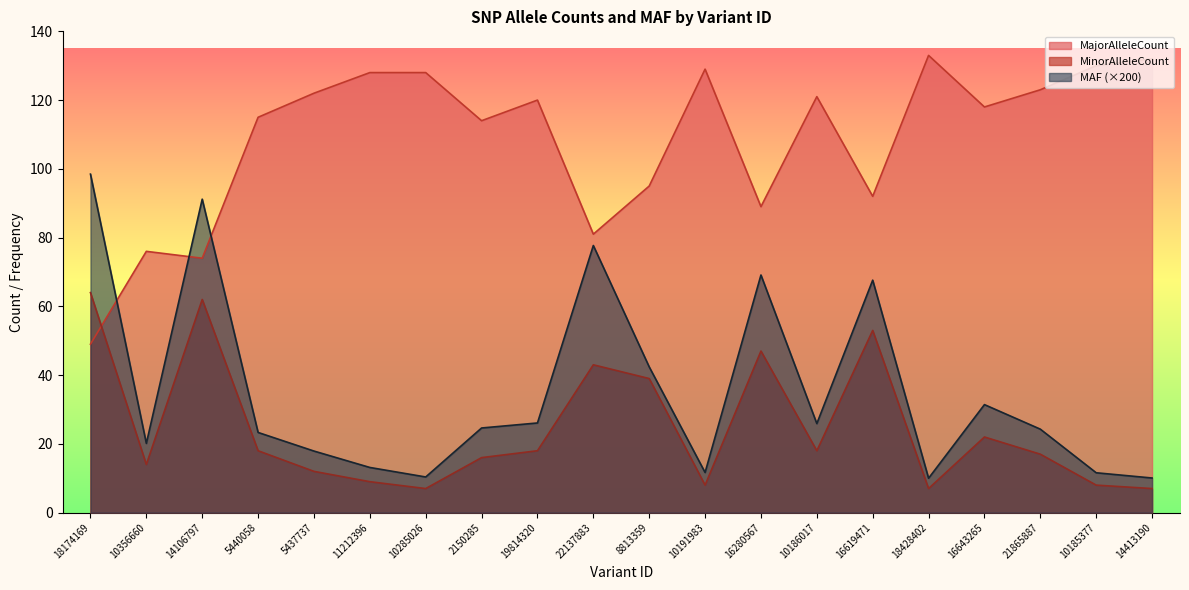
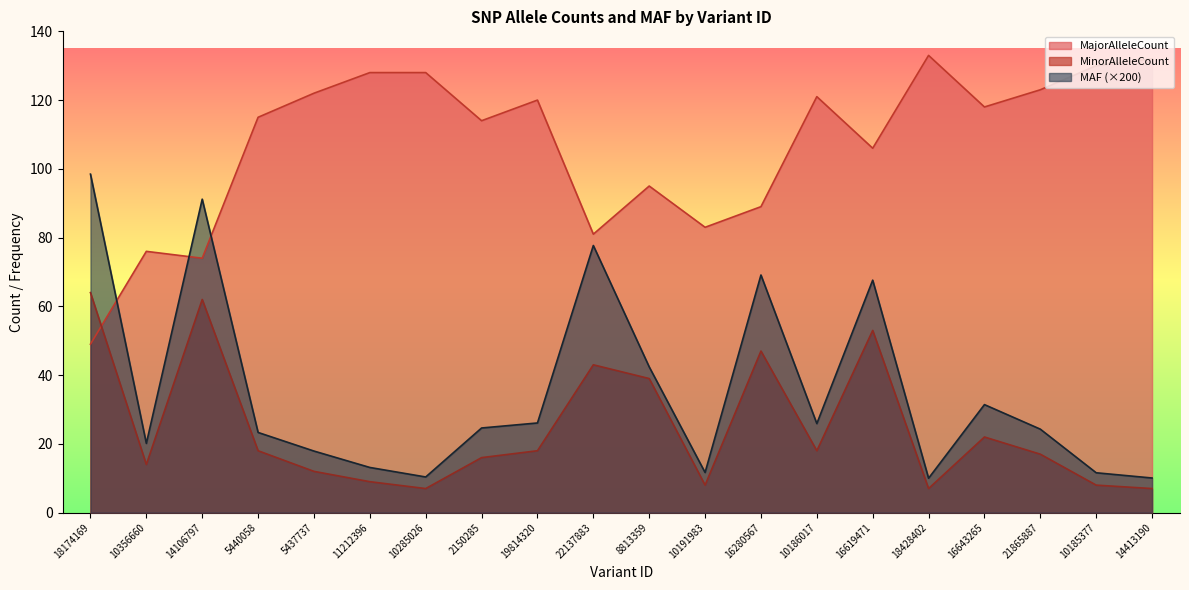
  {
    "MajorAlleleCount": {
      "18174169": 49,
      "10356660": 76,
      "14106797": 74,
      "5440058": 115,
      "5437737": 122,
      "11212396": 128,
      "10285026": 128,
      "2150285": 114,
      "19814320": 120,
      "22137883": 81,
      "8813359": 95,
-     "10191983": 129,
+     "10191983": 83,
      "16280567": 89,
      "10186017": 121,
-     "16619471": 92,
+     "16619471": 106,
      "18428402": 133,
      "16643265": 118,
      "21865887": 123
    },
    "MinorAlleleCount": {
      "18174169": 64,
      "10356660": 14,
      "14106797": 62,
      "5440058": 18,
      "5437737": 12,
      "11212396": 9,
      "10285026": 7,
      "2150285": 16,
      "19814320": 18,
      "22137883": 43,
      "8813359": 39,
      "10191983": 8,
      "16280567": 47,
      "10186017": 18,
      "16619471": 53,
      "18428402": 7,
      "16643265": 22,
      "21865887": 17,
      "10185377": 8,
      "14413190": 7
    },
    "MAF (×200)": {
      "18174169": 98,
      "10356660": 20,
      "14106797": 91,
      "5440058": 23,
      "5437737": 18,
      "11212396": 13,
      "10285026": 10,
      "2150285": 25,
      "19814320": 26,
      "22137883": 78,
      "8813359": 42,
      "10191983": 12,
      "16280567": 69,
      "10186017": 26,
      "16619471": 68,
      "18428402": 10,
      "16643265": 31,
      "21865887": 24,
      "10185377": 12,
      "14413190": 10
    }
  }
